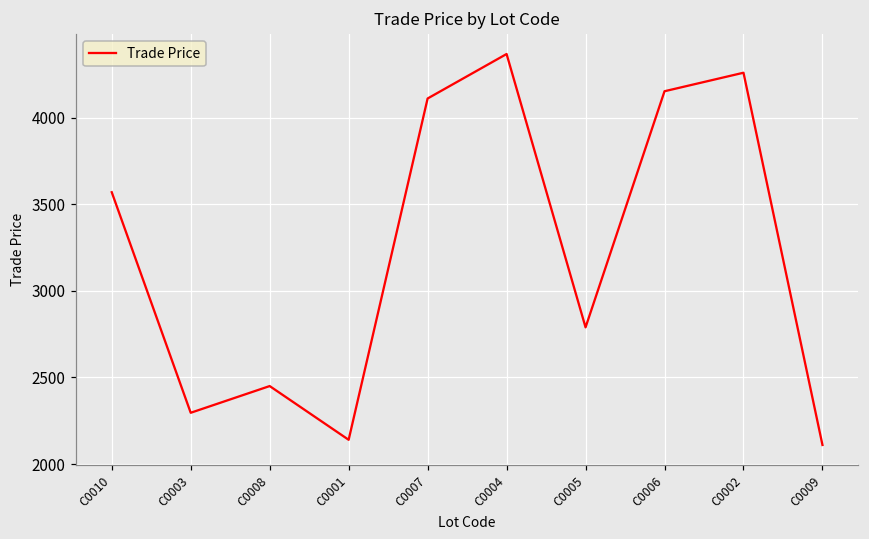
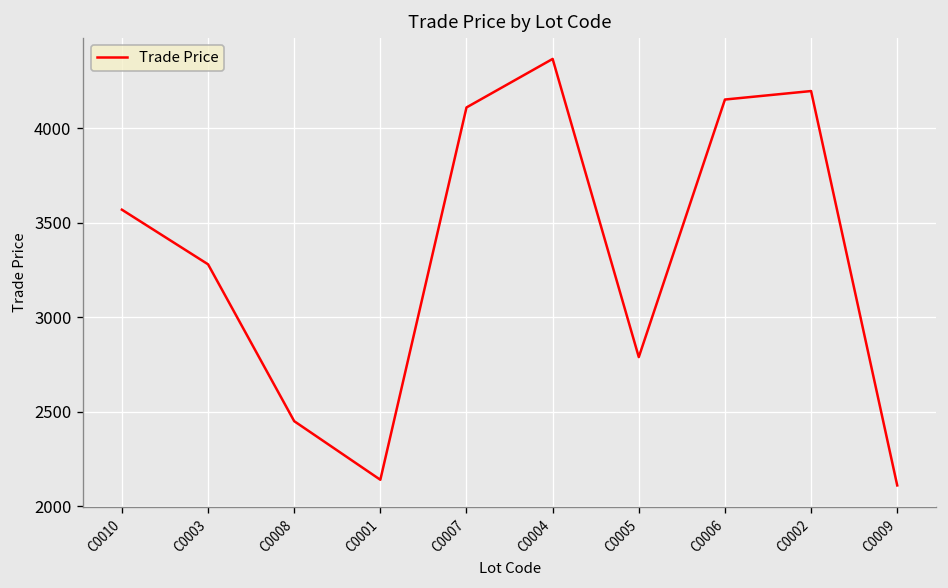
  {
    "C0010": 3570,
-   "C0003": 2300,
+   "C0003": 3280,
    "C0008": 2450,
    "C0001": 2140,
    "C0007": 4110,
    "C0004": 4370,
    "C0005": 2790,
    "C0006": 4150,
-   "C0002": 4260,
+   "C0002": 4200,
    "C0009": 2110
  }
